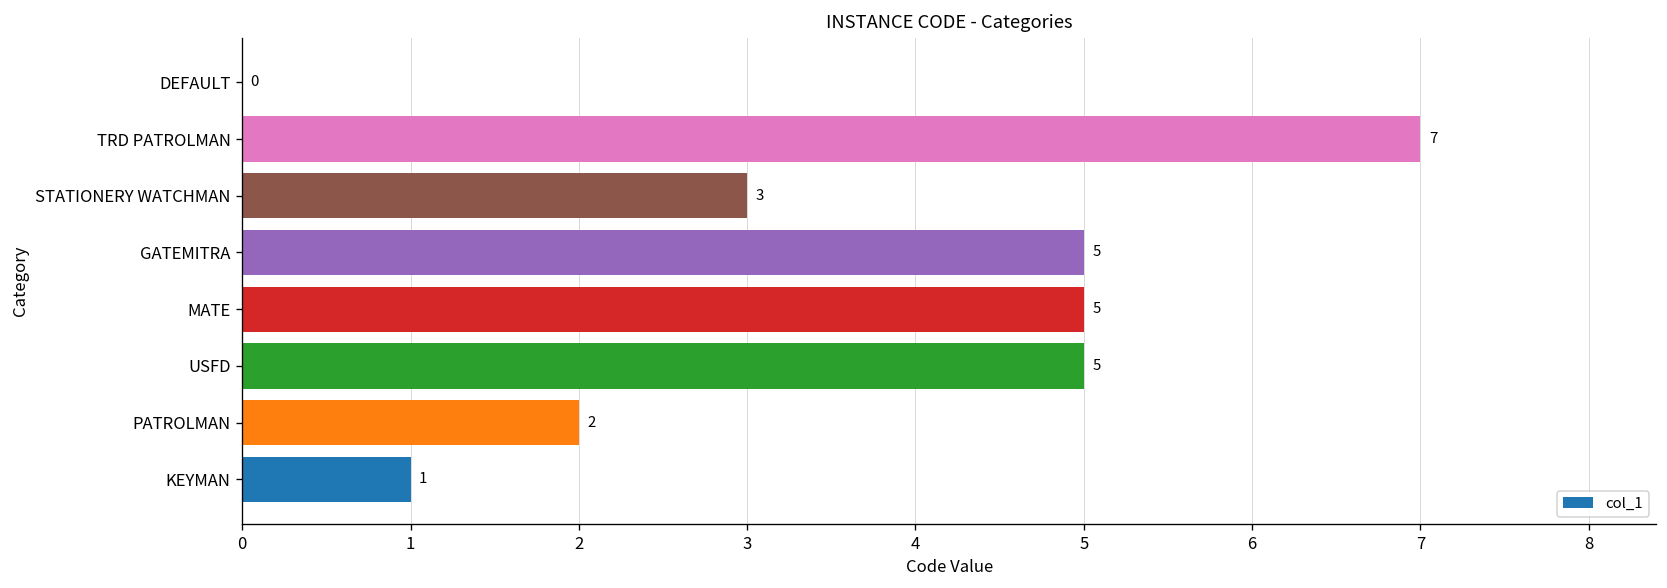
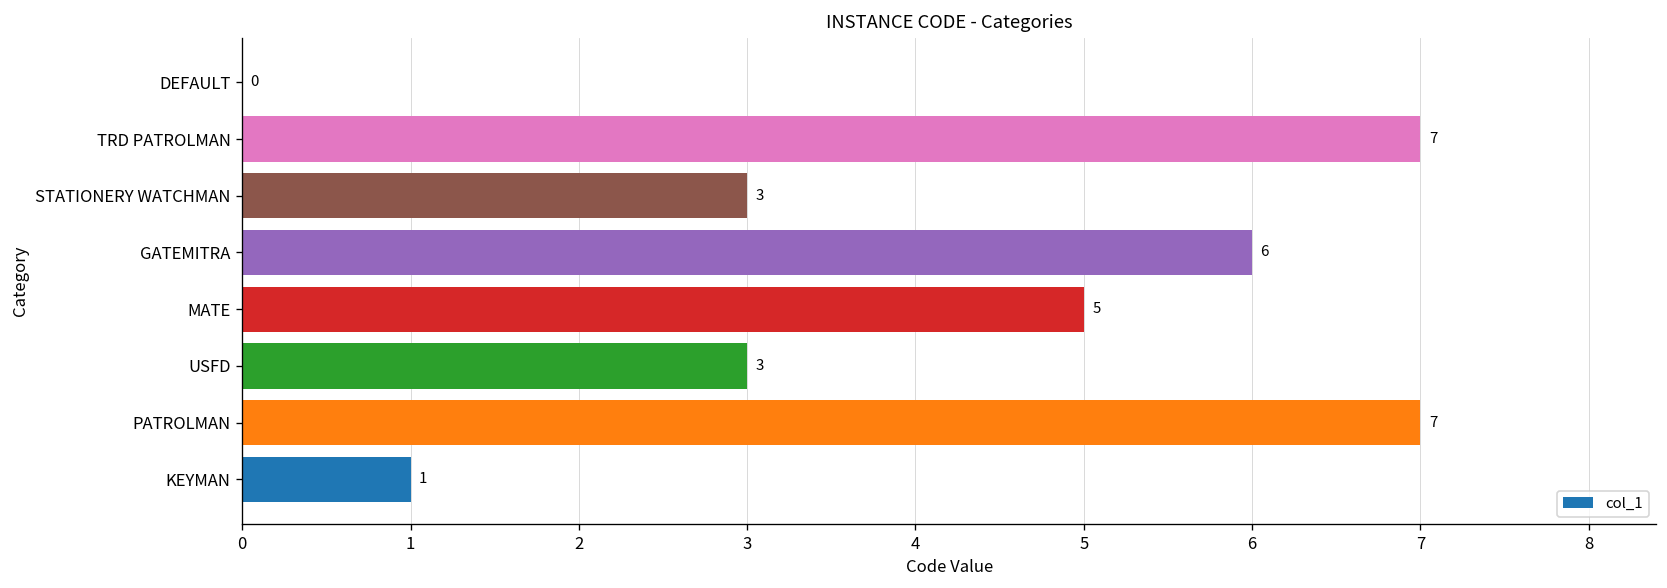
  {
    "DEFAULT": 0,
    "TRD PATROLMAN": 7,
    "STATIONERY WATCHMAN": 3,
-   "GATEMITRA": 5,
+   "GATEMITRA": 6,
    "MATE": 5,
-   "USFD": 5,
-   "PATROLMAN": 2,
+   "USFD": 3,
+   "PATROLMAN": 7,
    "KEYMAN": 1
  }
